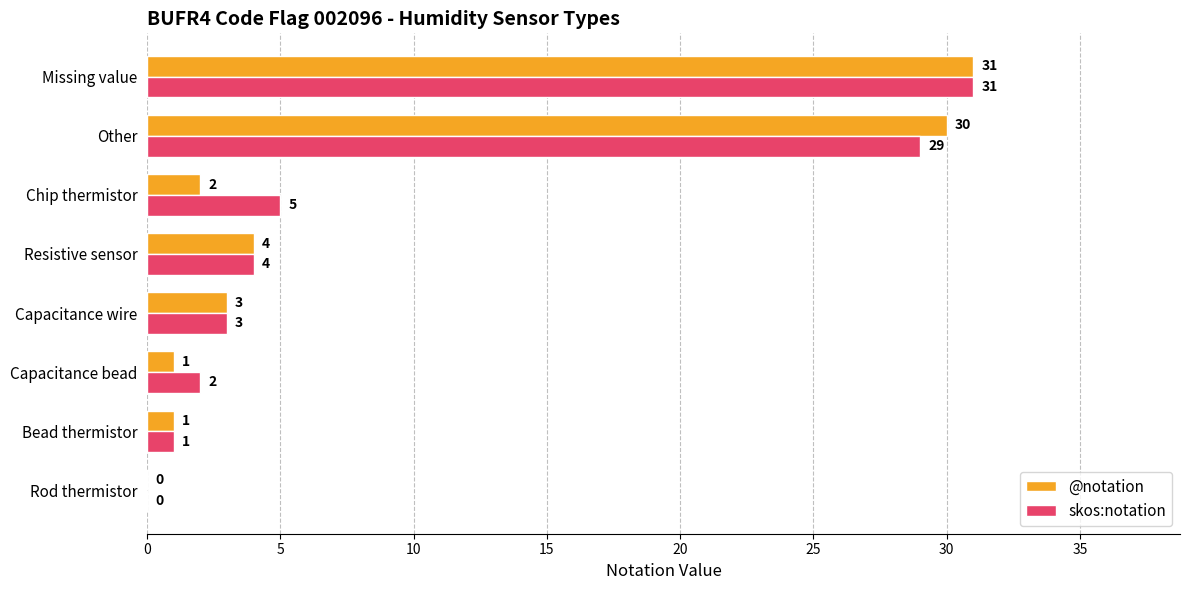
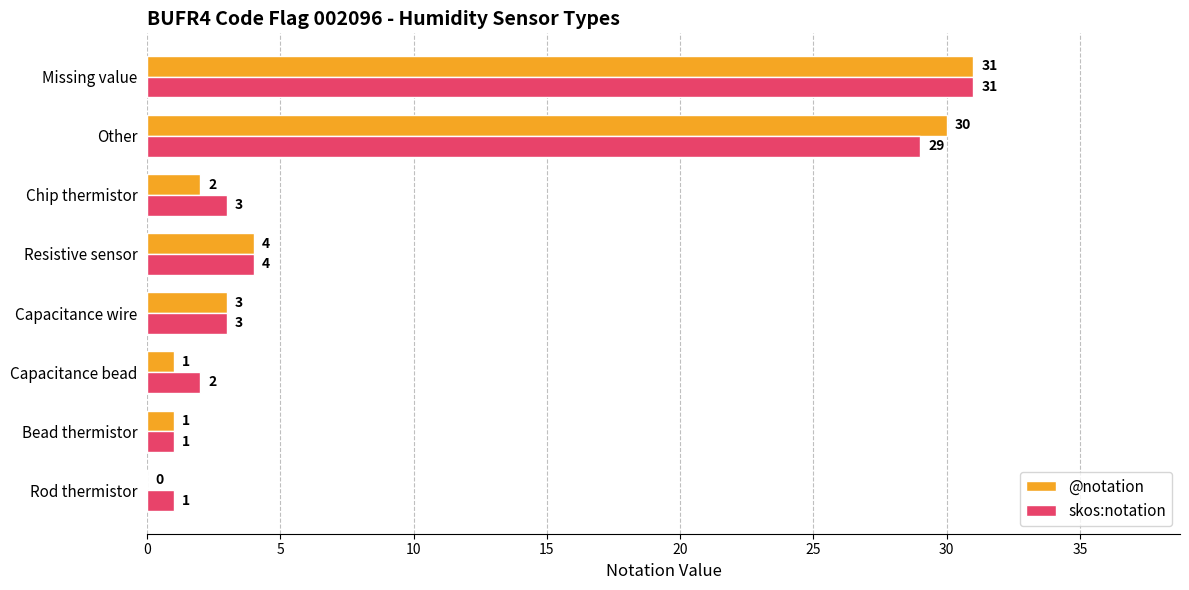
  {
    "@notation": {
      "Missing value": 31,
      "Other": 30,
      "Chip thermistor": 2,
      "Resistive sensor": 4,
      "Capacitance wire": 3,
      "Capacitance bead": 1,
      "Bead thermistor": 1,
      "Rod thermistor": 0
    },
    "skos:notation": {
      "Missing value": 31,
      "Other": 29,
-     "Chip thermistor": 5,
+     "Chip thermistor": 3,
      "Resistive sensor": 4,
      "Capacitance wire": 3,
      "Capacitance bead": 2,
      "Bead thermistor": 1,
-     "Rod thermistor": 0
+     "Rod thermistor": 1
    }
  }
